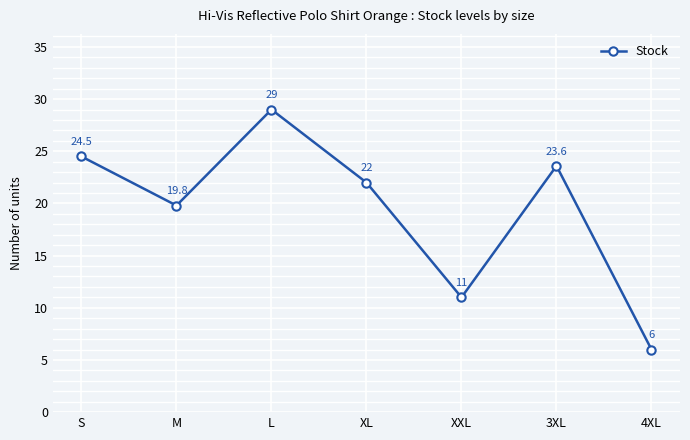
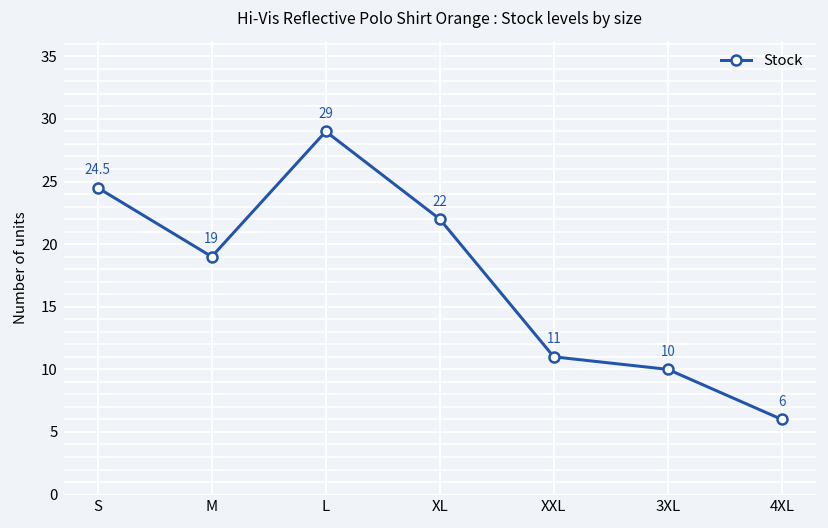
  {
    "S": 24.5,
-   "M": 19.8,
+   "M": 19,
    "L": 29,
    "XL": 22,
    "XXL": 11,
-   "3XL": 23.6,
+   "3XL": 10,
    "4XL": 6
  }
